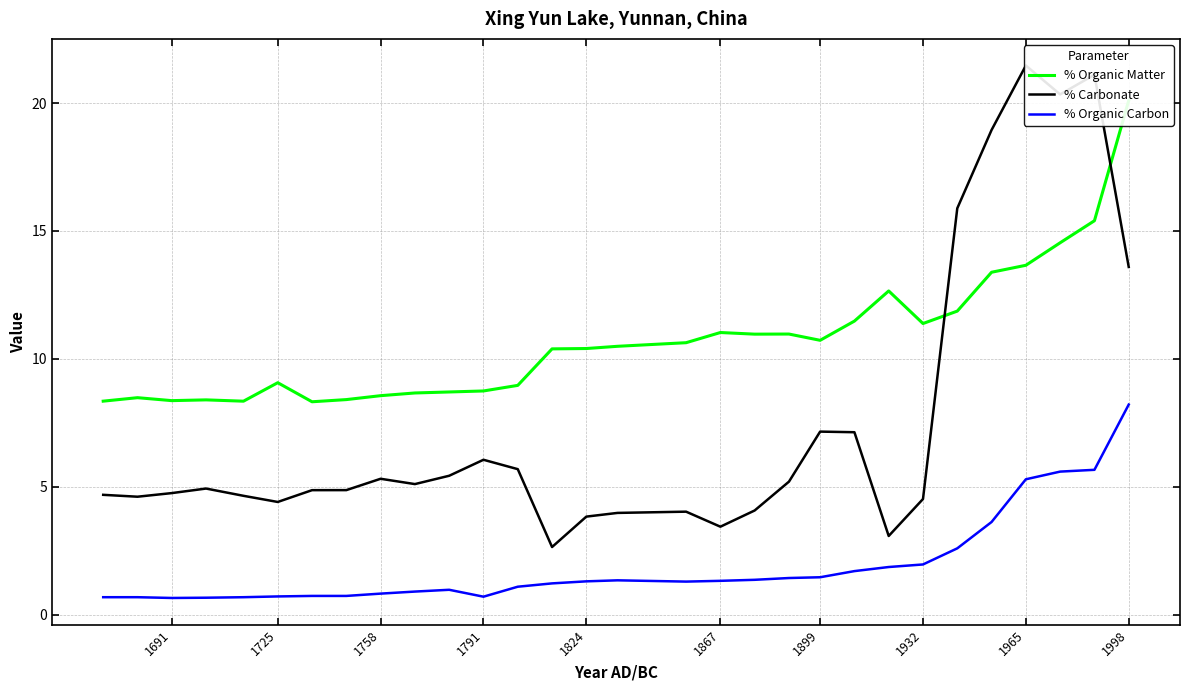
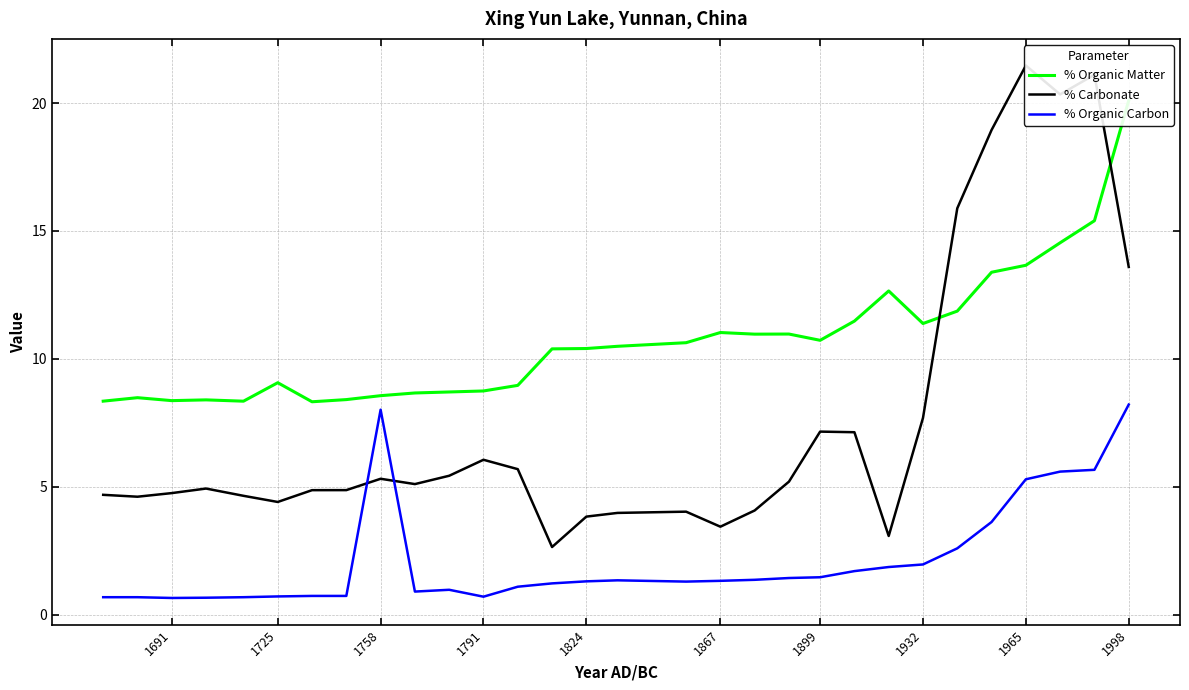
  {
    "% Organic Matter": {
      "1691": 8.4,
      "1725": 9.1,
      "1758": 8.6,
      "1791": 8.7,
      "1824": 10.4,
      "1867": 11.0,
      "1899": 10.7,
      "1932": 11.4,
      "1965": 13.7
    },
    "% Carbonate": {
      "1691": 4.7,
      "1725": 4.4,
      "1758": 5.3,
      "1791": 6.1,
      "1824": 3.8,
      "1867": 3.4,
      "1899": 7.2,
-     "1932": 4.5,
+     "1932": 7.7,
      "1998": 13.6
    },
    "% Organic Carbon": {
      "1691": 0.7,
      "1725": 0.7,
-     "1758": 0.8,
+     "1758": 8.0,
      "1791": 0.7,
      "1824": 1.3,
      "1867": 1.3,
      "1899": 1.5,
      "1932": 2.0,
      "1965": 5.3,
      "1998": 8.2
    }
  }
